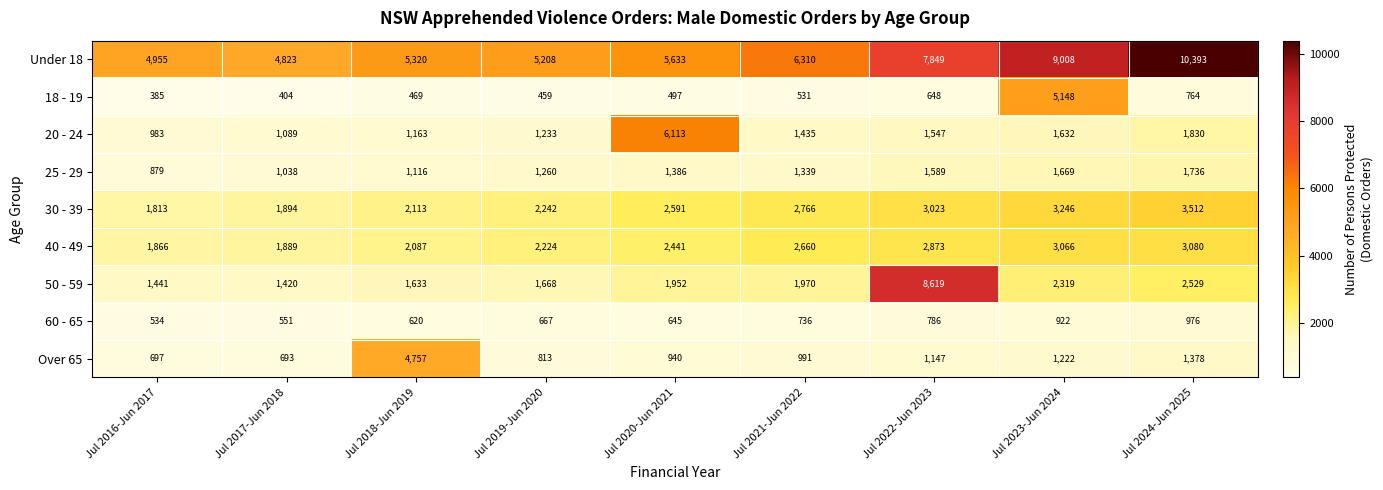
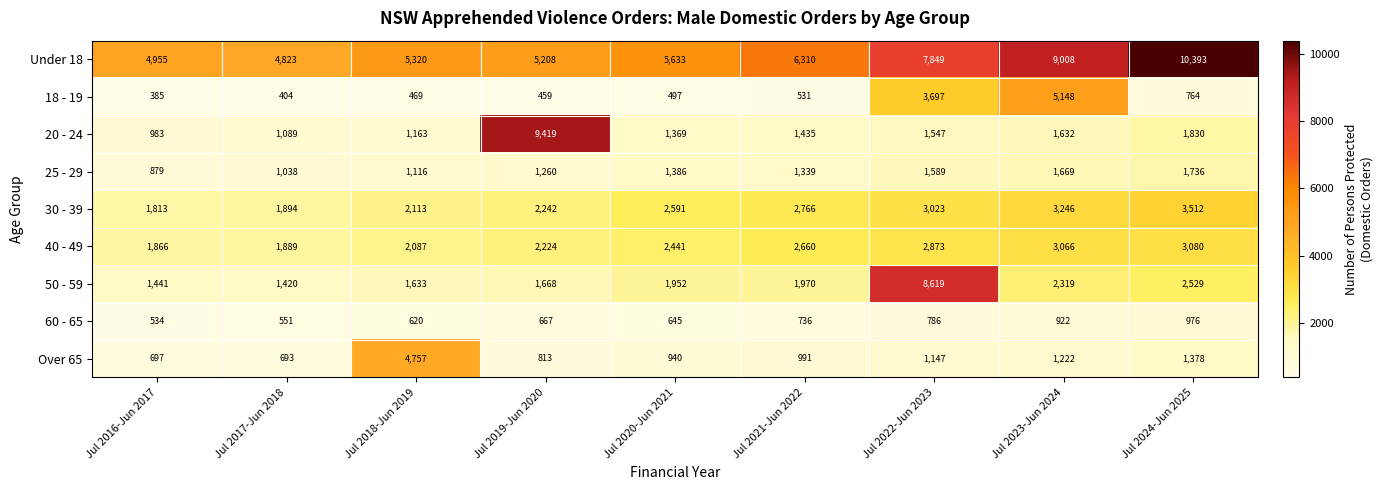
  {
    "Under 18": {
      "Jul 2016-Jun 2017": "4,955",
      "Jul 2017-Jun 2018": "4,823",
      "Jul 2018-Jun 2019": "5,320",
      "Jul 2019-Jun 2020": "5,208",
      "Jul 2020-Jun 2021": "5,633",
      "Jul 2021-Jun 2022": "6,310",
      "Jul 2022-Jun 2023": "7,849",
      "Jul 2023-Jun 2024": "9,008",
      "Jul 2024-Jun 2025": "10,393"
    },
    "18 - 19": {
      "Jul 2016-Jun 2017": "385",
      "Jul 2017-Jun 2018": "404",
      "Jul 2018-Jun 2019": "469",
      "Jul 2019-Jun 2020": "459",
      "Jul 2020-Jun 2021": "497",
      "Jul 2021-Jun 2022": "531",
-     "Jul 2022-Jun 2023": "648",
+     "Jul 2022-Jun 2023": "3,697",
      "Jul 2023-Jun 2024": "5,148",
      "Jul 2024-Jun 2025": "764"
    },
    "20 - 24": {
      "Jul 2016-Jun 2017": "983",
      "Jul 2017-Jun 2018": "1,089",
      "Jul 2018-Jun 2019": "1,163",
-     "Jul 2019-Jun 2020": "1,233",
-     "Jul 2020-Jun 2021": "6,113",
+     "Jul 2019-Jun 2020": "9,419",
+     "Jul 2020-Jun 2021": "1,369",
      "Jul 2021-Jun 2022": "1,435",
      "Jul 2022-Jun 2023": "1,547",
      "Jul 2023-Jun 2024": "1,632",
      "Jul 2024-Jun 2025": "1,830"
    },
    "25 - 29": {
      "Jul 2016-Jun 2017": "879",
      "Jul 2017-Jun 2018": "1,038",
      "Jul 2018-Jun 2019": "1,116",
      "Jul 2019-Jun 2020": "1,260",
      "Jul 2020-Jun 2021": "1,386",
      "Jul 2021-Jun 2022": "1,339",
      "Jul 2022-Jun 2023": "1,589",
      "Jul 2023-Jun 2024": "1,669",
      "Jul 2024-Jun 2025": "1,736"
    },
    "30 - 39": {
      "Jul 2016-Jun 2017": "1,813",
      "Jul 2017-Jun 2018": "1,894",
      "Jul 2018-Jun 2019": "2,113",
      "Jul 2019-Jun 2020": "2,242",
      "Jul 2020-Jun 2021": "2,591",
      "Jul 2021-Jun 2022": "2,766",
      "Jul 2022-Jun 2023": "3,023",
      "Jul 2023-Jun 2024": "3,246",
      "Jul 2024-Jun 2025": "3,512"
    },
    "40 - 49": {
      "Jul 2016-Jun 2017": "1,866",
      "Jul 2017-Jun 2018": "1,889",
      "Jul 2018-Jun 2019": "2,087",
      "Jul 2019-Jun 2020": "2,224",
      "Jul 2020-Jun 2021": "2,441",
      "Jul 2021-Jun 2022": "2,660",
      "Jul 2022-Jun 2023": "2,873",
      "Jul 2023-Jun 2024": "3,066",
      "Jul 2024-Jun 2025": "3,080"
    },
    "50 - 59": {
      "Jul 2016-Jun 2017": "1,441",
      "Jul 2017-Jun 2018": "1,420",
      "Jul 2018-Jun 2019": "1,633",
      "Jul 2019-Jun 2020": "1,668",
      "Jul 2020-Jun 2021": "1,952",
      "Jul 2021-Jun 2022": "1,970",
      "Jul 2022-Jun 2023": "8,619",
      "Jul 2023-Jun 2024": "2,319",
      "Jul 2024-Jun 2025": "2,529"
    },
    "60 - 65": {
      "Jul 2016-Jun 2017": "534",
      "Jul 2017-Jun 2018": "551",
      "Jul 2018-Jun 2019": "620",
      "Jul 2019-Jun 2020": "667",
      "Jul 2020-Jun 2021": "645",
      "Jul 2021-Jun 2022": "736",
      "Jul 2022-Jun 2023": "786",
      "Jul 2023-Jun 2024": "922",
      "Jul 2024-Jun 2025": "976"
    },
    "Over 65": {
      "Jul 2016-Jun 2017": "697",
      "Jul 2017-Jun 2018": "693",
      "Jul 2018-Jun 2019": "4,757",
      "Jul 2019-Jun 2020": "813",
      "Jul 2020-Jun 2021": "940",
      "Jul 2021-Jun 2022": "991",
      "Jul 2022-Jun 2023": "1,147",
      "Jul 2023-Jun 2024": "1,222",
      "Jul 2024-Jun 2025": "1,378"
    }
  }
